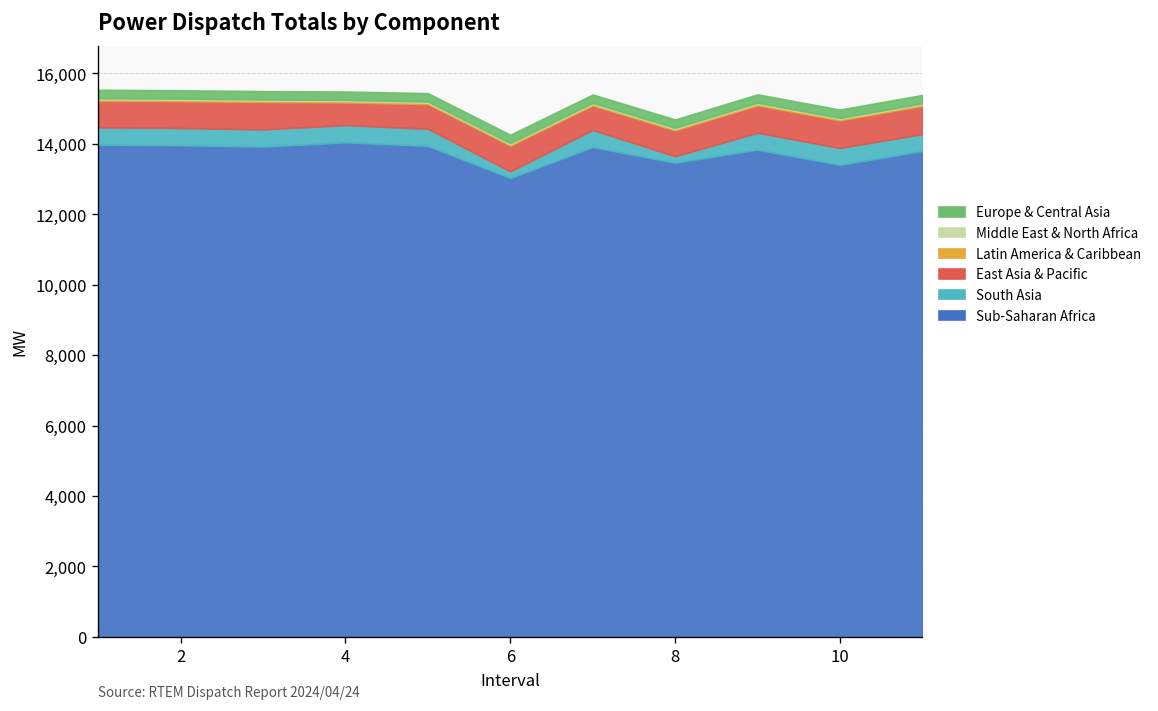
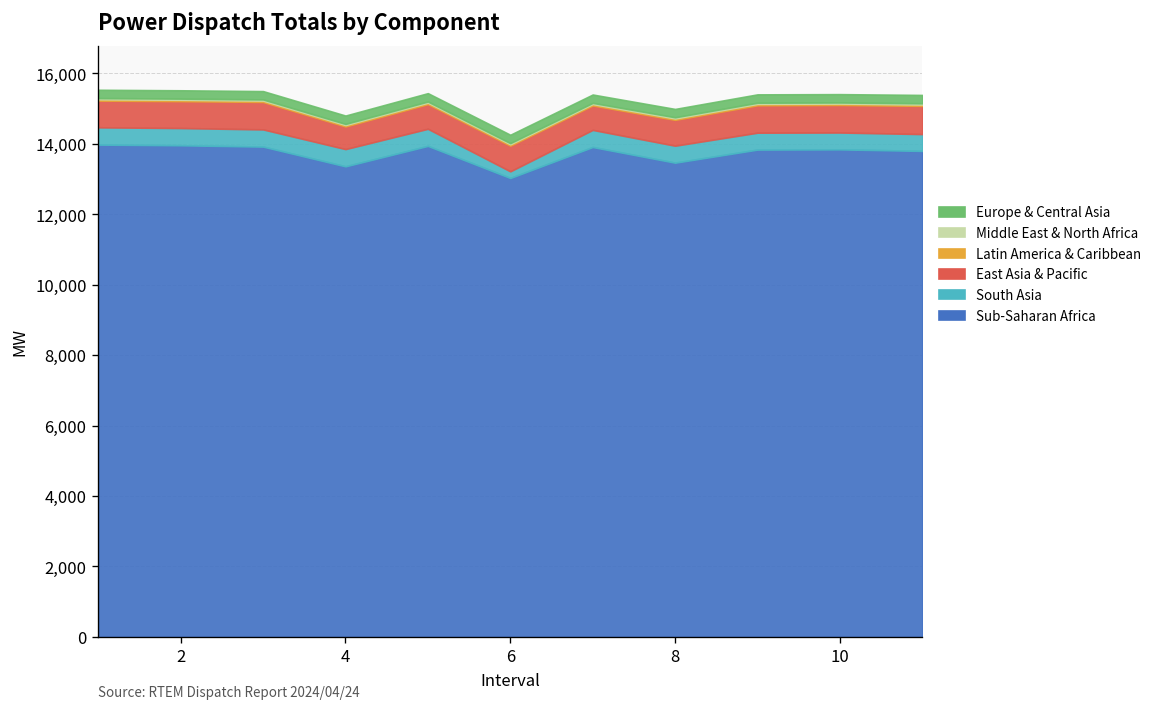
  {
    "Sub-Saharan Africa": {
      "2": "14,000",
-     "4": "14,000",
+     "4": "13,400",
      "6": "13,000",
      "8": "13,500",
-     "10": "13,400"
+     "10": "13,800"
    },
    "South Asia": {
      "2": "500",
      "4": "500",
      "6": "200",
-     "8": "200",
+     "8": "500",
      "10": "500"
    },
    "Europe & Central Asia": {
      "2": "200",
      "4": "200",
      "6": "200",
      "8": "200",
      "10": "200"
    }
  }
